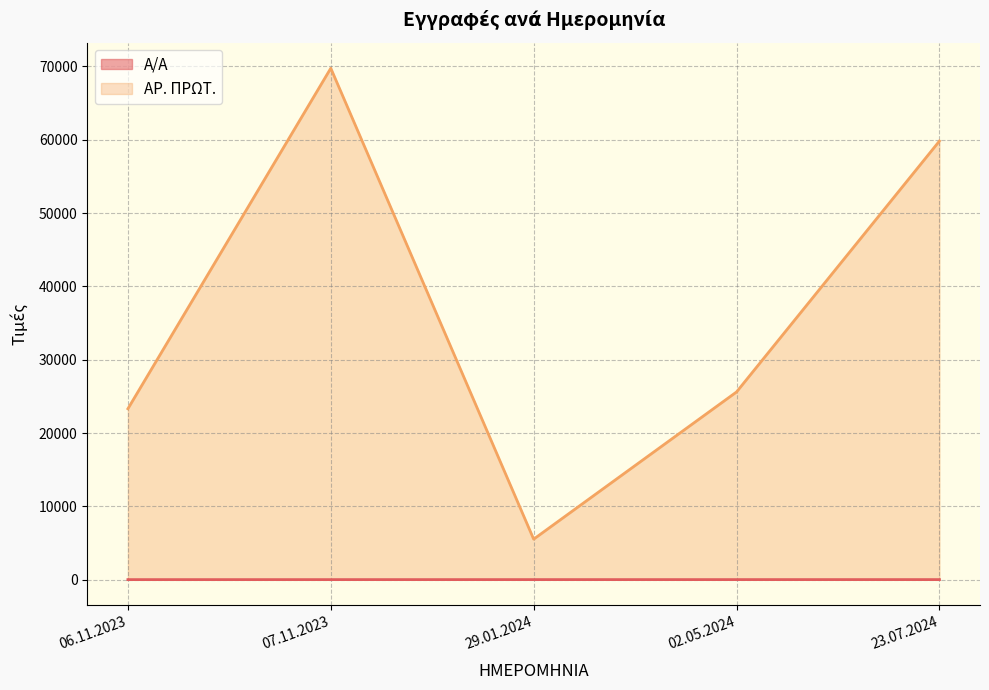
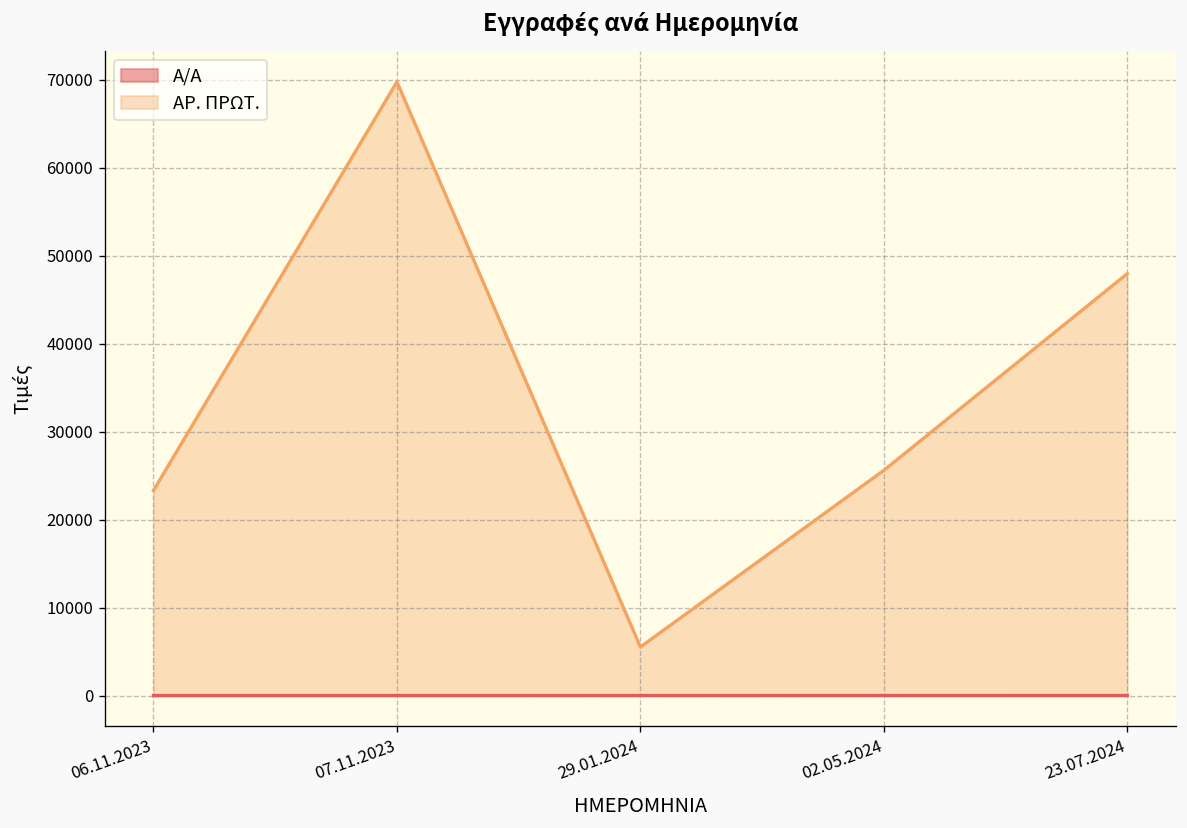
  {
    "Α/Α": {
      "06.11.2023": 0,
      "07.11.2023": 0,
      "29.01.2024": 0,
      "02.05.2024": 0,
      "23.07.2024": 0
    },
    "ΑΡ. ΠΡΩΤ.": {
      "06.11.2023": 23000,
      "07.11.2023": 70000,
      "29.01.2024": 6000,
      "02.05.2024": 26000,
-     "23.07.2024": 60000
+     "23.07.2024": 48000
    }
  }
